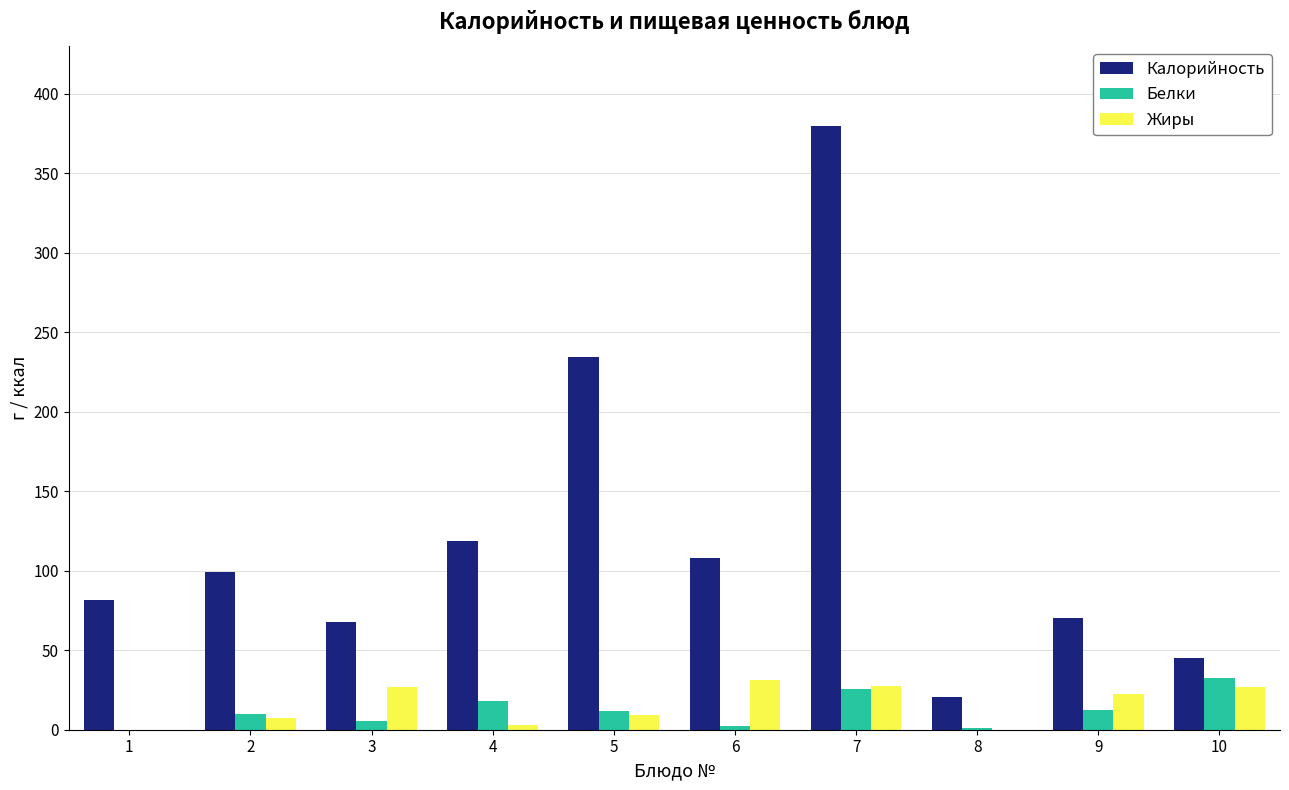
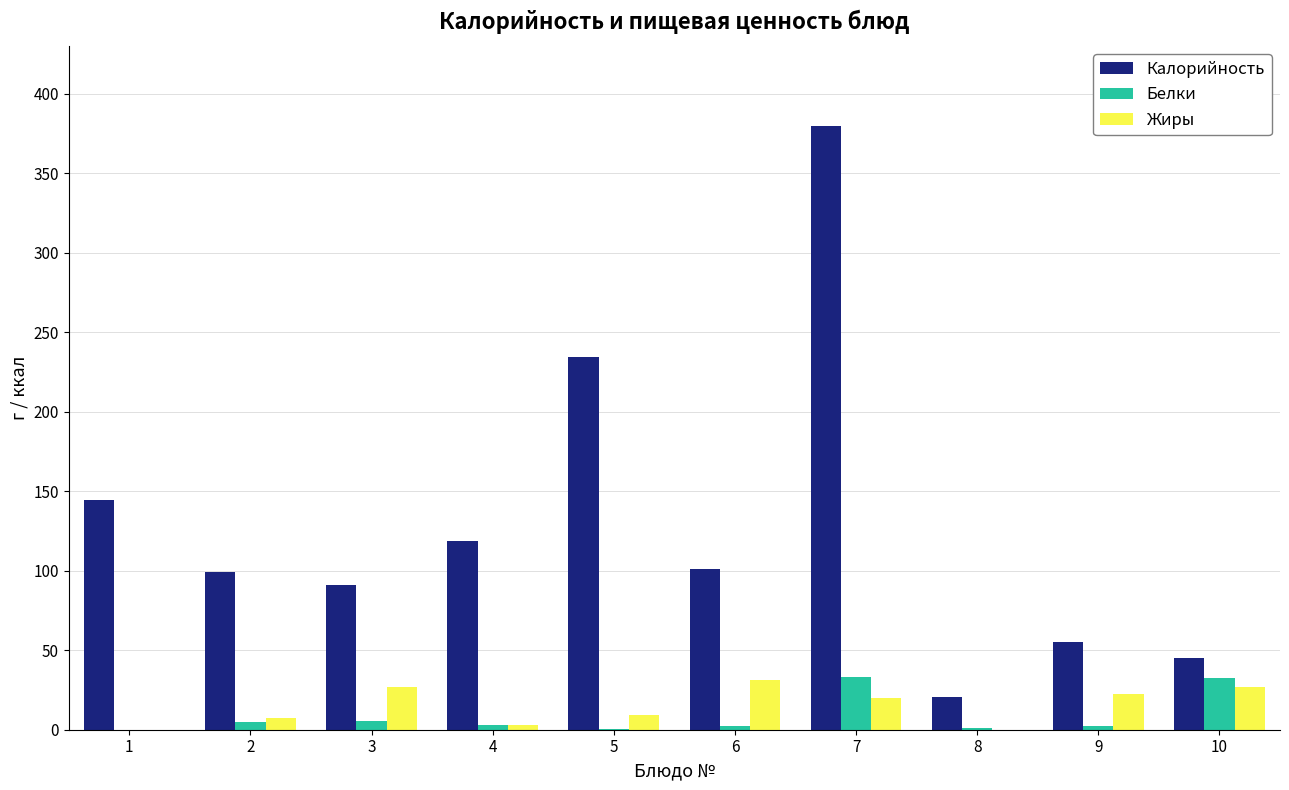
  {
    "Калорийность": {
-     "1": 82,
+     "1": 145,
      "2": 99,
-     "3": 68,
+     "3": 91,
      "4": 119,
      "5": 235,
-     "6": 108,
+     "6": 101,
      "7": 380,
      "8": 20,
-     "9": 70,
+     "9": 55,
      "10": 45
    },
    "Белки": {
-     "2": 10,
+     "2": 5,
      "3": 6,
-     "4": 18,
-     "5": 12,
+     "4": 3,
+     "5": 1,
      "6": 2,
-     "7": 26,
-     "9": 12,
+     "7": 33,
+     "9": 2,
      "10": 33
    },
    "Жиры": {
      "2": 7,
      "3": 27,
      "4": 3,
      "5": 10,
      "6": 31,
-     "7": 27,
+     "7": 20,
      "8": 0,
      "9": 23,
      "10": 27
    }
  }
